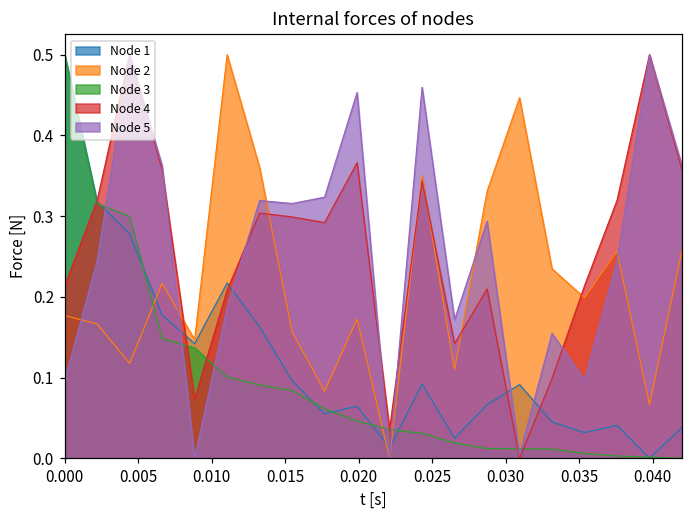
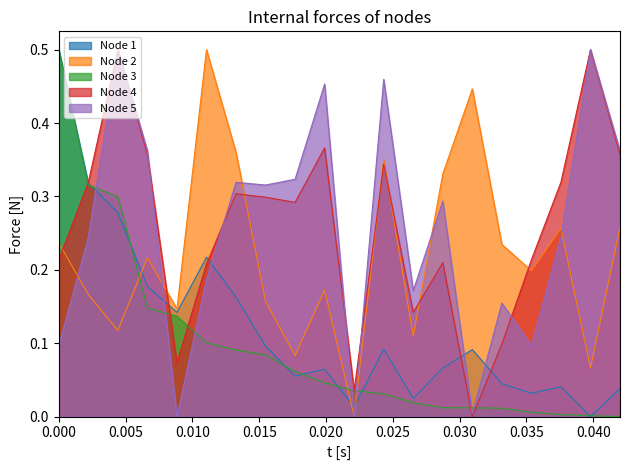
  {
    "Node 2": {
-     "0.000": 0.18
+     "0.000": 0.24
    },
    "Node 4": {
      "0.000": 0.21
    },
    "Node 5": {
      "0.000": 0.10
    }
  }
